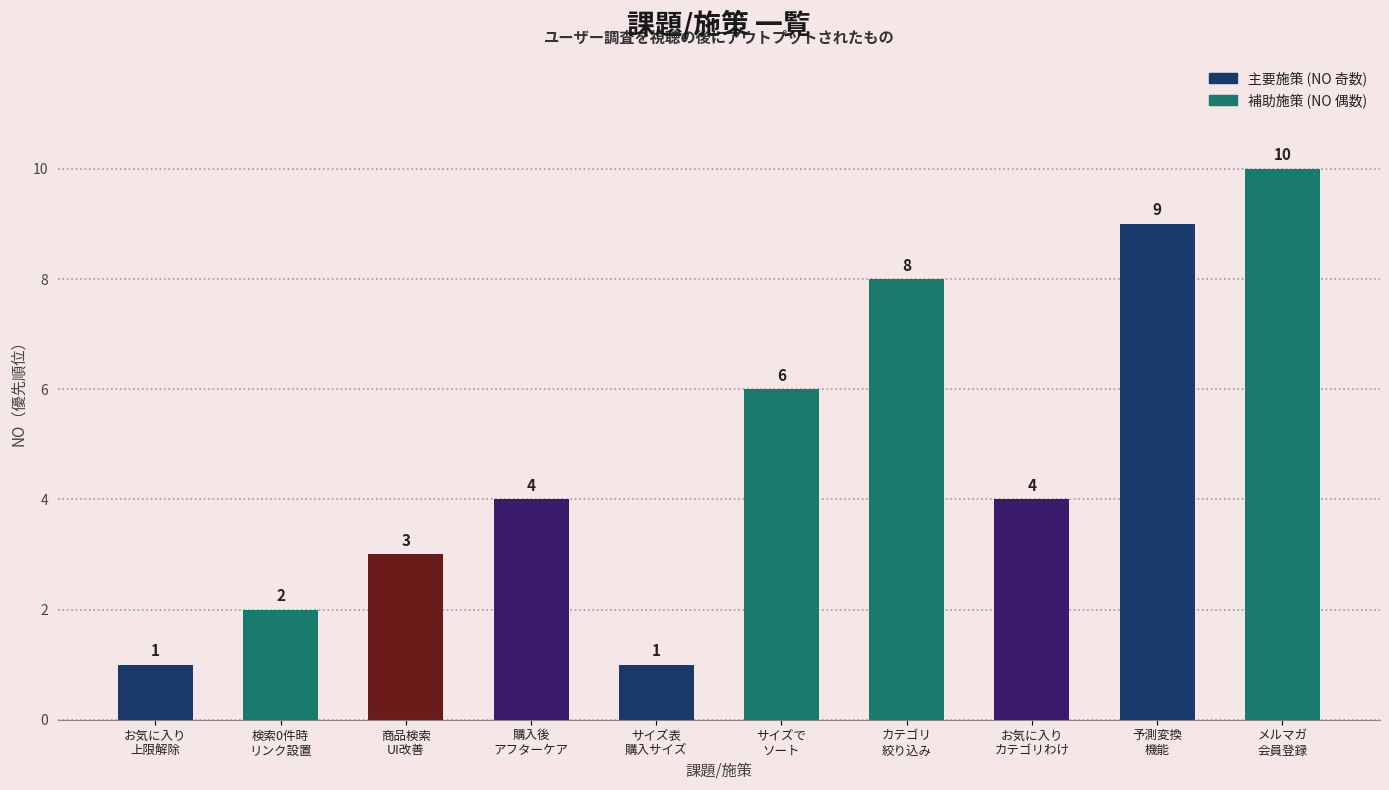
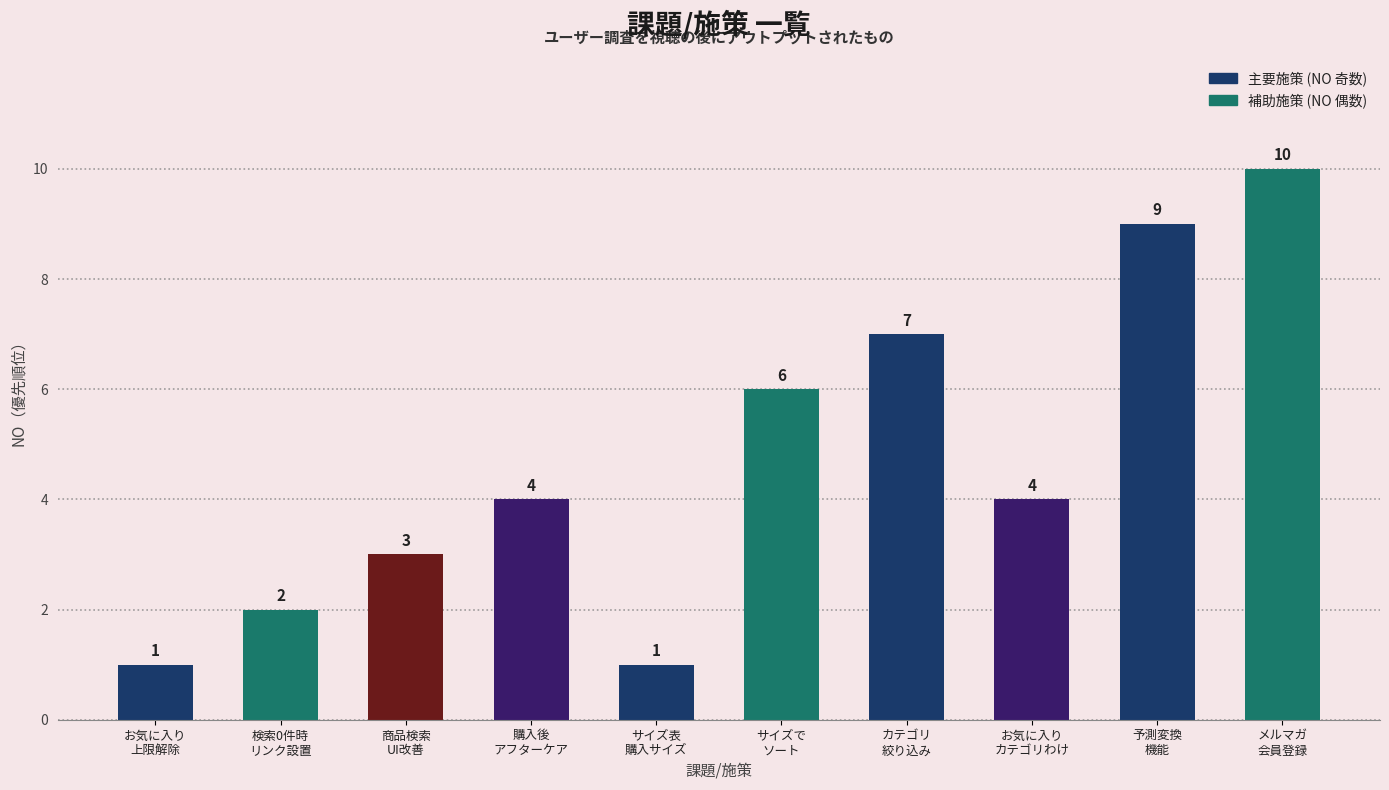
  {
    "お気に入り 上限解除": 1,
    "検索0件時 リンク設置": 2,
    "商品検索 UI改善": 3,
    "購入後 アフターケア": 4,
    "サイズ表 購入サイズ": 1,
    "サイズで ソート": 6,
-   "カテゴリ 絞り込み": 8,
+   "カテゴリ 絞り込み": 7,
    "お気に入り カテゴリわけ": 4,
    "予測変換 機能": 9,
    "メルマガ 会員登録": 10
  }
